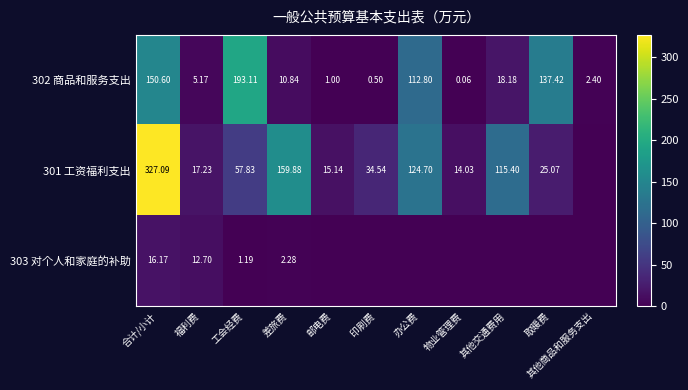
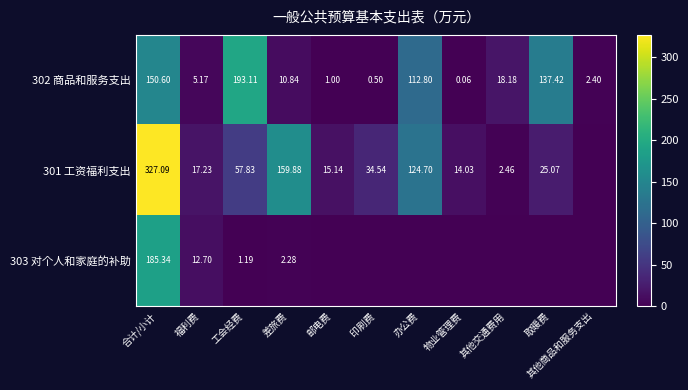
  {
    "302 商品和服务支出": {
      "合计/小计": 150.60,
      "福利费": 5.17,
      "工会经费": 193.11,
      "差旅费": 10.84,
      "邮电费": 1.00,
      "印刷费": 0.50,
      "办公费": 112.80,
      "物业管理费": 0.06,
      "其他交通费用": 18.18,
      "取暖费": 137.42,
      "其他商品和服务支出": 2.40
    },
    "301 工资福利支出": {
      "合计/小计": 327.09,
      "福利费": 17.23,
      "工会经费": 57.83,
      "差旅费": 159.88,
      "邮电费": 15.14,
      "印刷费": 34.54,
      "办公费": 124.70,
      "物业管理费": 14.03,
-     "其他交通费用": 115.40,
+     "其他交通费用": 2.46,
      "取暖费": 25.07
    },
    "303 对个人和家庭的补助": {
-     "合计/小计": 16.17,
+     "合计/小计": 185.34,
      "福利费": 12.70,
      "工会经费": 1.19,
      "差旅费": 2.28
    }
  }
